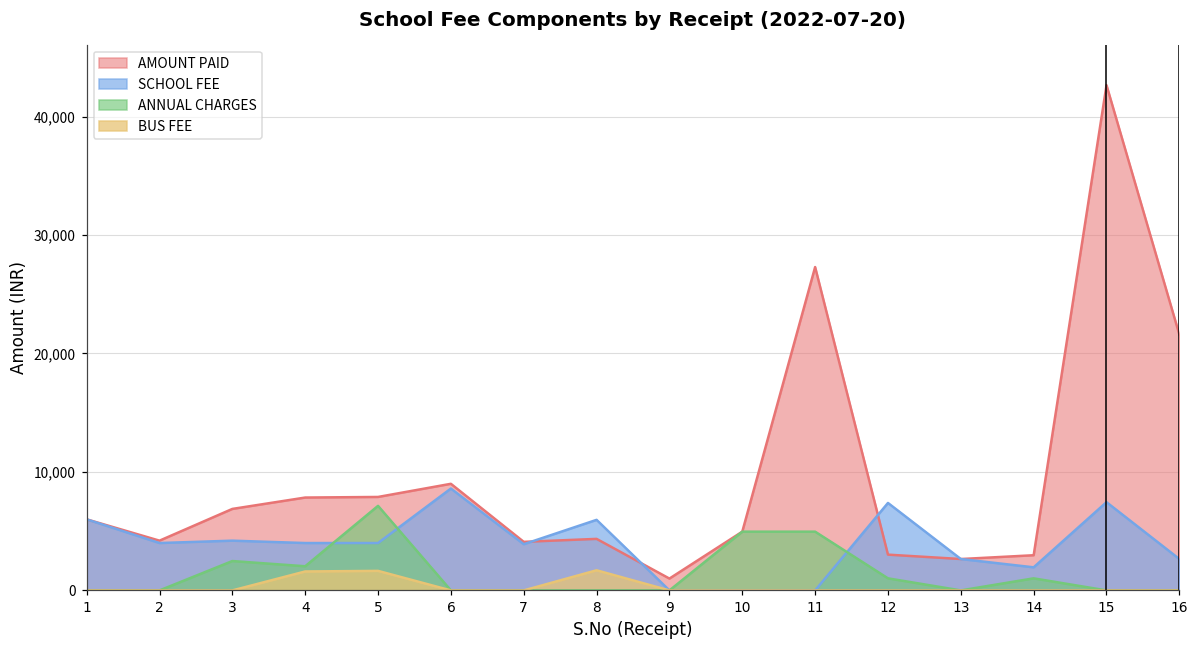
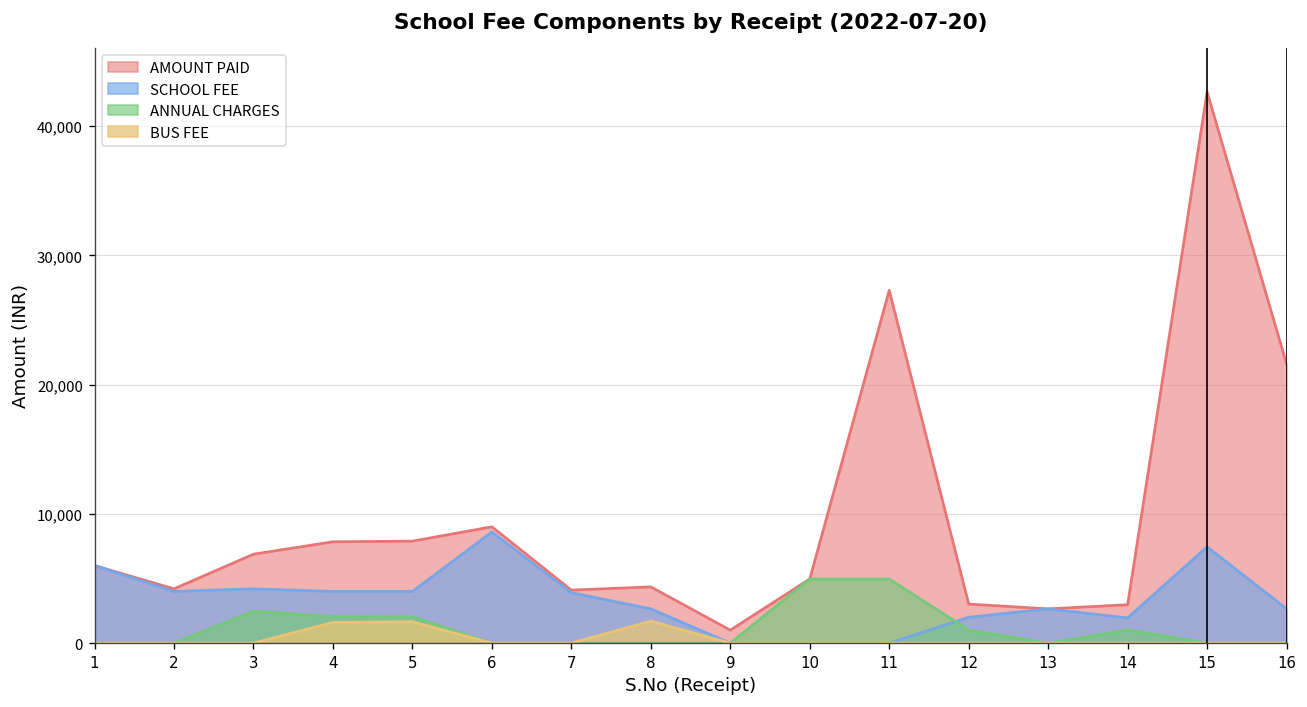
  {
    "AMOUNT PAID": {
      "3": "6,900",
      "4": "7,800",
      "5": "7,900",
      "6": "9,000",
      "8": "4,400",
      "9": "1,000",
      "11": "27,300",
      "12": "3,000",
      "14": "3,000",
      "15": "42,700",
      "16": "21,600"
    },
    "SCHOOL FEE": {
      "3": "4,200",
      "4": "4,000",
      "5": "4,000",
      "6": "8,600",
-     "8": "6,000",
-     "12": "7,400",
+     "8": "2,700",
+     "12": "2,000",
      "14": "2,000",
      "15": "7,400",
      "16": "2,700"
    },
    "ANNUAL CHARGES": {
      "3": "2,500",
      "4": "2,000",
-     "5": "7,100",
+     "5": "2,000",
      "8": "0",
      "11": "5,000",
      "12": "1,000",
      "14": "1,000"
    },
    "BUS FEE": {
      "3": "0",
      "4": "1,600",
      "5": "1,700",
      "8": "1,700",
      "12": "0",
      "14": "0"
    }
  }
